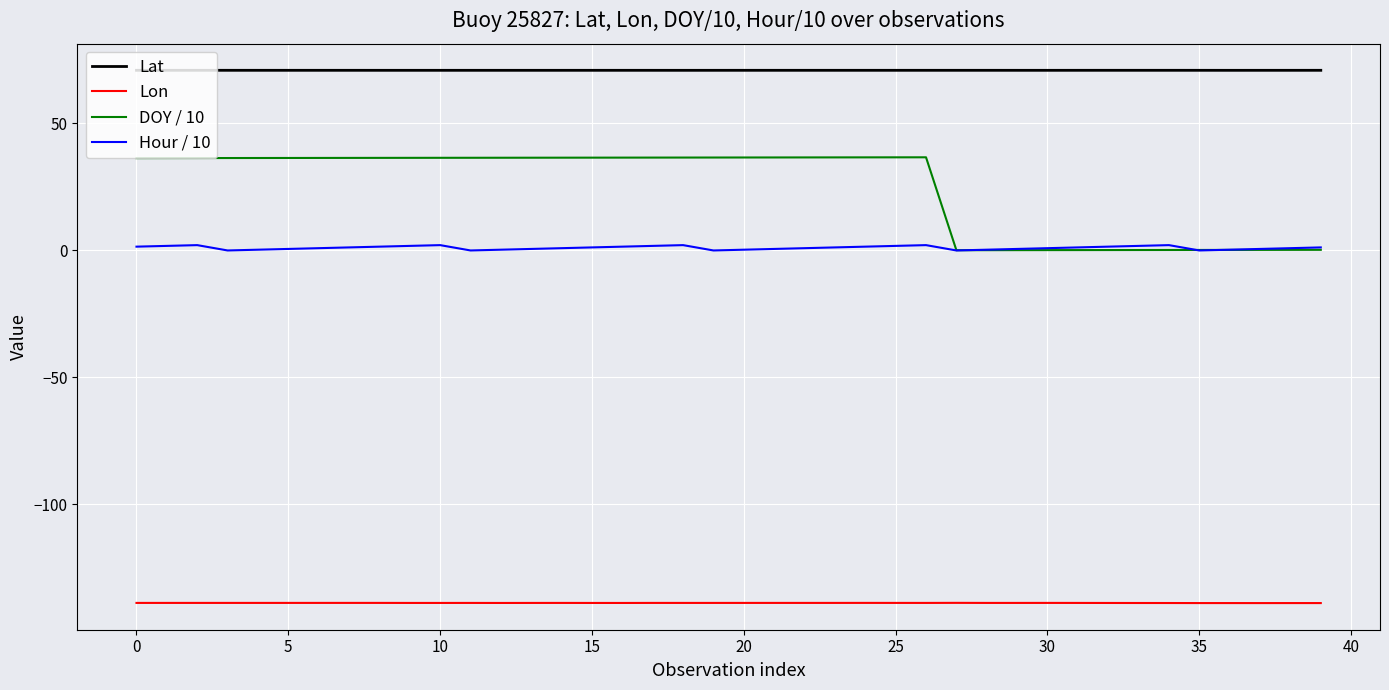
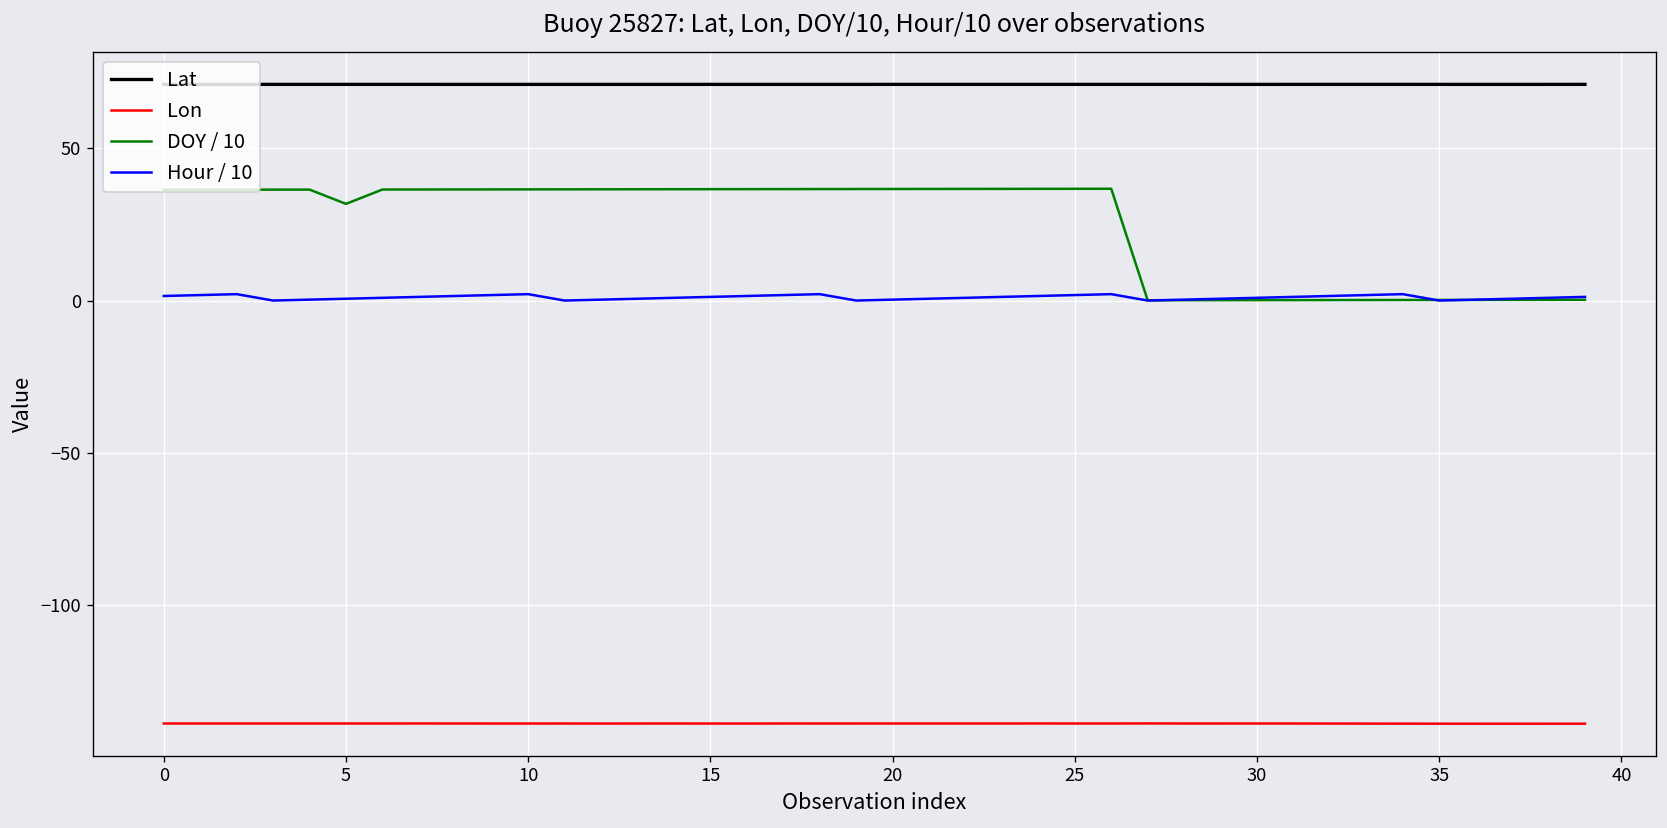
  {
    "Lat": {
      "5": 71,
      "10": 71,
      "15": 71,
      "20": 71,
      "25": 71,
      "30": 71,
      "35": 71
    },
    "Lon": {
      "0": -139,
      "5": -139,
      "10": -139,
      "15": -139,
      "20": -139,
      "25": -139,
      "30": -139,
      "35": -139
    },
    "DOY / 10": {
-     "5": 36,
+     "5": 32,
      "10": 36,
      "15": 37,
      "20": 37,
      "25": 37
    },
    "Hour / 10": {
      "0": 2,
      "5": 1,
      "10": 2,
      "15": 1,
      "20": 0,
      "25": 2
    }
  }
